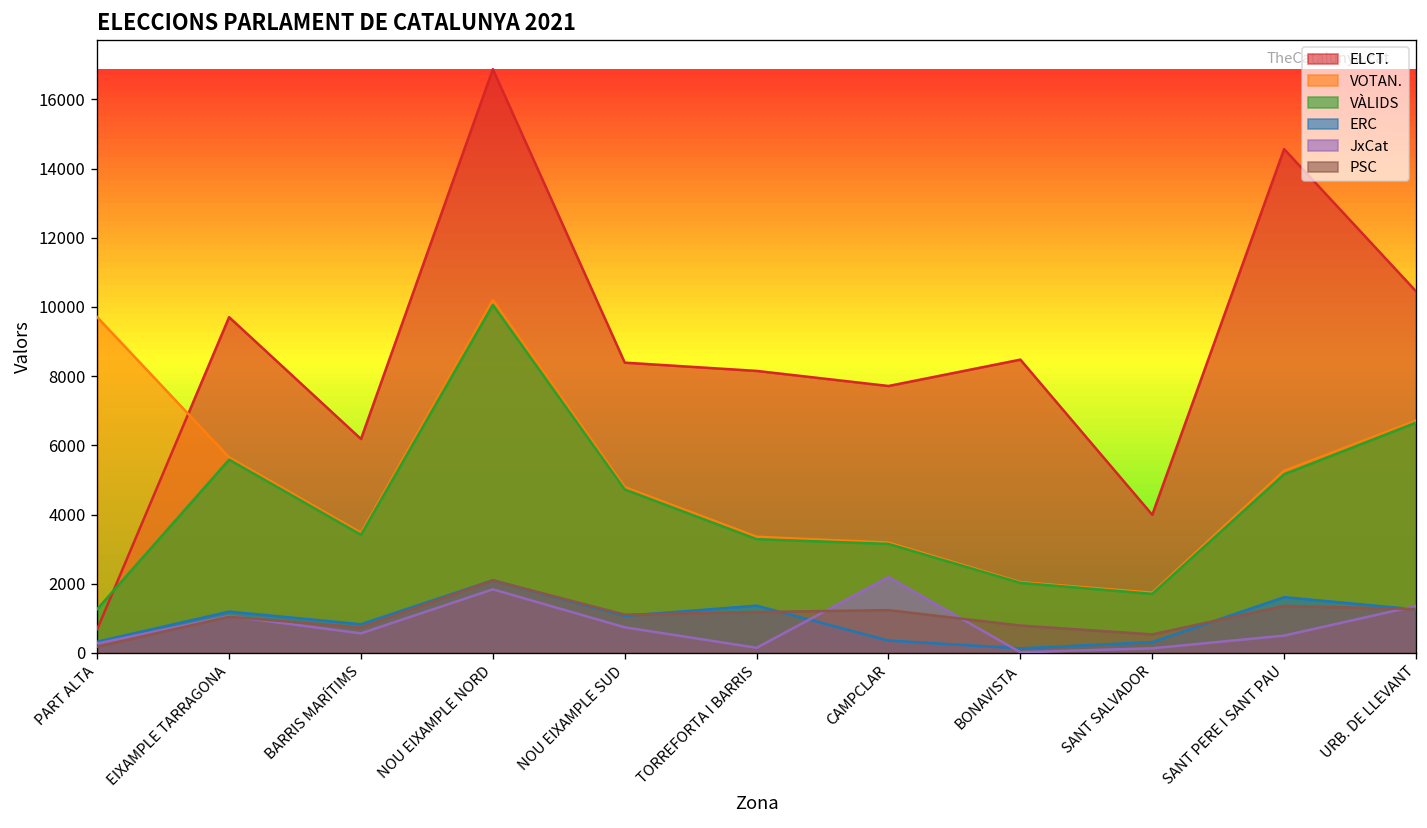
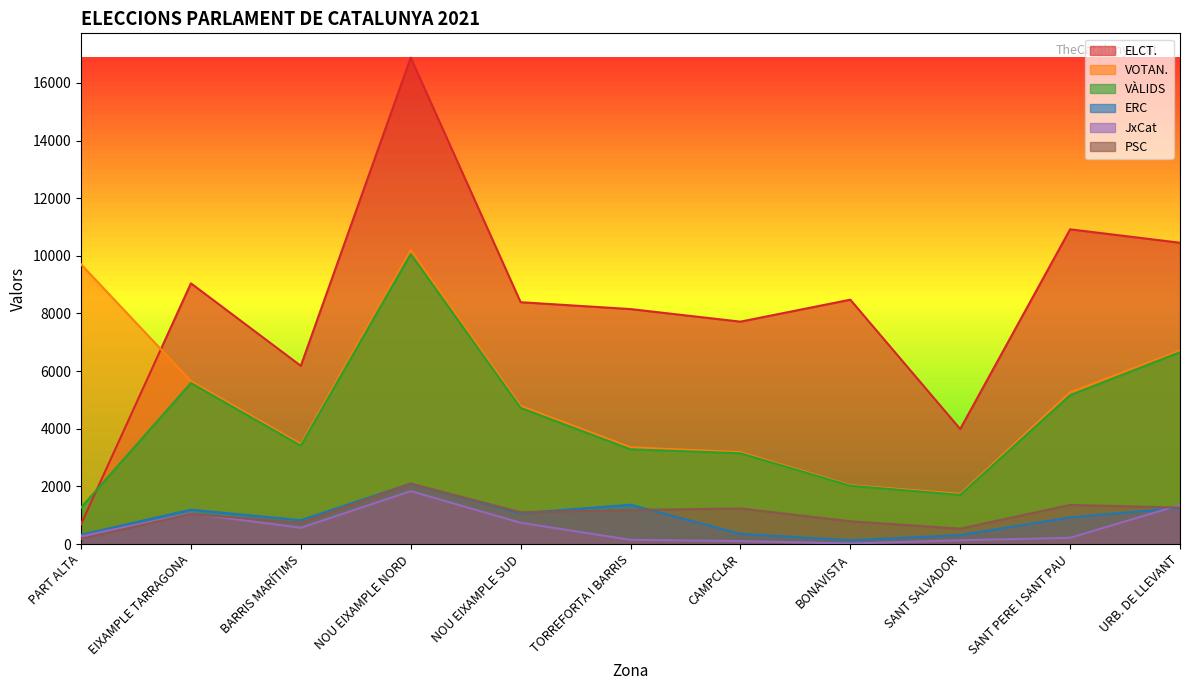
  {
    "ELCT.": {
      "PART ALTA": 700,
-     "EIXAMPLE TARRAGONA": 9700,
+     "EIXAMPLE TARRAGONA": 9000,
      "BARRIS MARÍTIMS": 6200,
      "NOU EIXAMPLE NORD": 16900,
      "NOU EIXAMPLE SUD": 8400,
      "TORREFORTA I BARRIS": 8200,
      "CAMPCLAR": 7700,
      "BONAVISTA": 8500,
      "SANT SALVADOR": 4000,
-     "SANT PERE I SANT PAU": 14600,
+     "SANT PERE I SANT PAU": 10900,
      "URB. DE LLEVANT": 10500
    },
    "VOTAN.": {
      "PART ALTA": 9700,
      "NOU EIXAMPLE NORD": 10200,
      "SANT PERE I SANT PAU": 5300
    },
    "VÀLIDS": {
      "PART ALTA": 1300,
      "NOU EIXAMPLE NORD": 10100,
      "SANT PERE I SANT PAU": 5200
    },
    "ERC": {
      "EIXAMPLE TARRAGONA": 1200,
      "BARRIS MARÍTIMS": 800,
      "TORREFORTA I BARRIS": 1400,
      "CAMPCLAR": 400,
      "BONAVISTA": 100,
      "SANT SALVADOR": 300,
-     "SANT PERE I SANT PAU": 1600
+     "SANT PERE I SANT PAU": 900
    },
    "JxCat": {
      "BARRIS MARÍTIMS": 600,
      "NOU EIXAMPLE NORD": 1800,
      "NOU EIXAMPLE SUD": 700,
      "TORREFORTA I BARRIS": 100,
-     "CAMPCLAR": 2200,
+     "CAMPCLAR": 100,
      "BONAVISTA": 0,
      "SANT SALVADOR": 100,
-     "SANT PERE I SANT PAU": 500,
+     "SANT PERE I SANT PAU": 200,
      "URB. DE LLEVANT": 1400
    },
    "PSC": {
      "PART ALTA": 200,
      "BARRIS MARÍTIMS": 700,
      "TORREFORTA I BARRIS": 1200,
      "CAMPCLAR": 1200,
      "BONAVISTA": 800,
      "SANT SALVADOR": 500,
      "SANT PERE I SANT PAU": 1400
    }
  }
